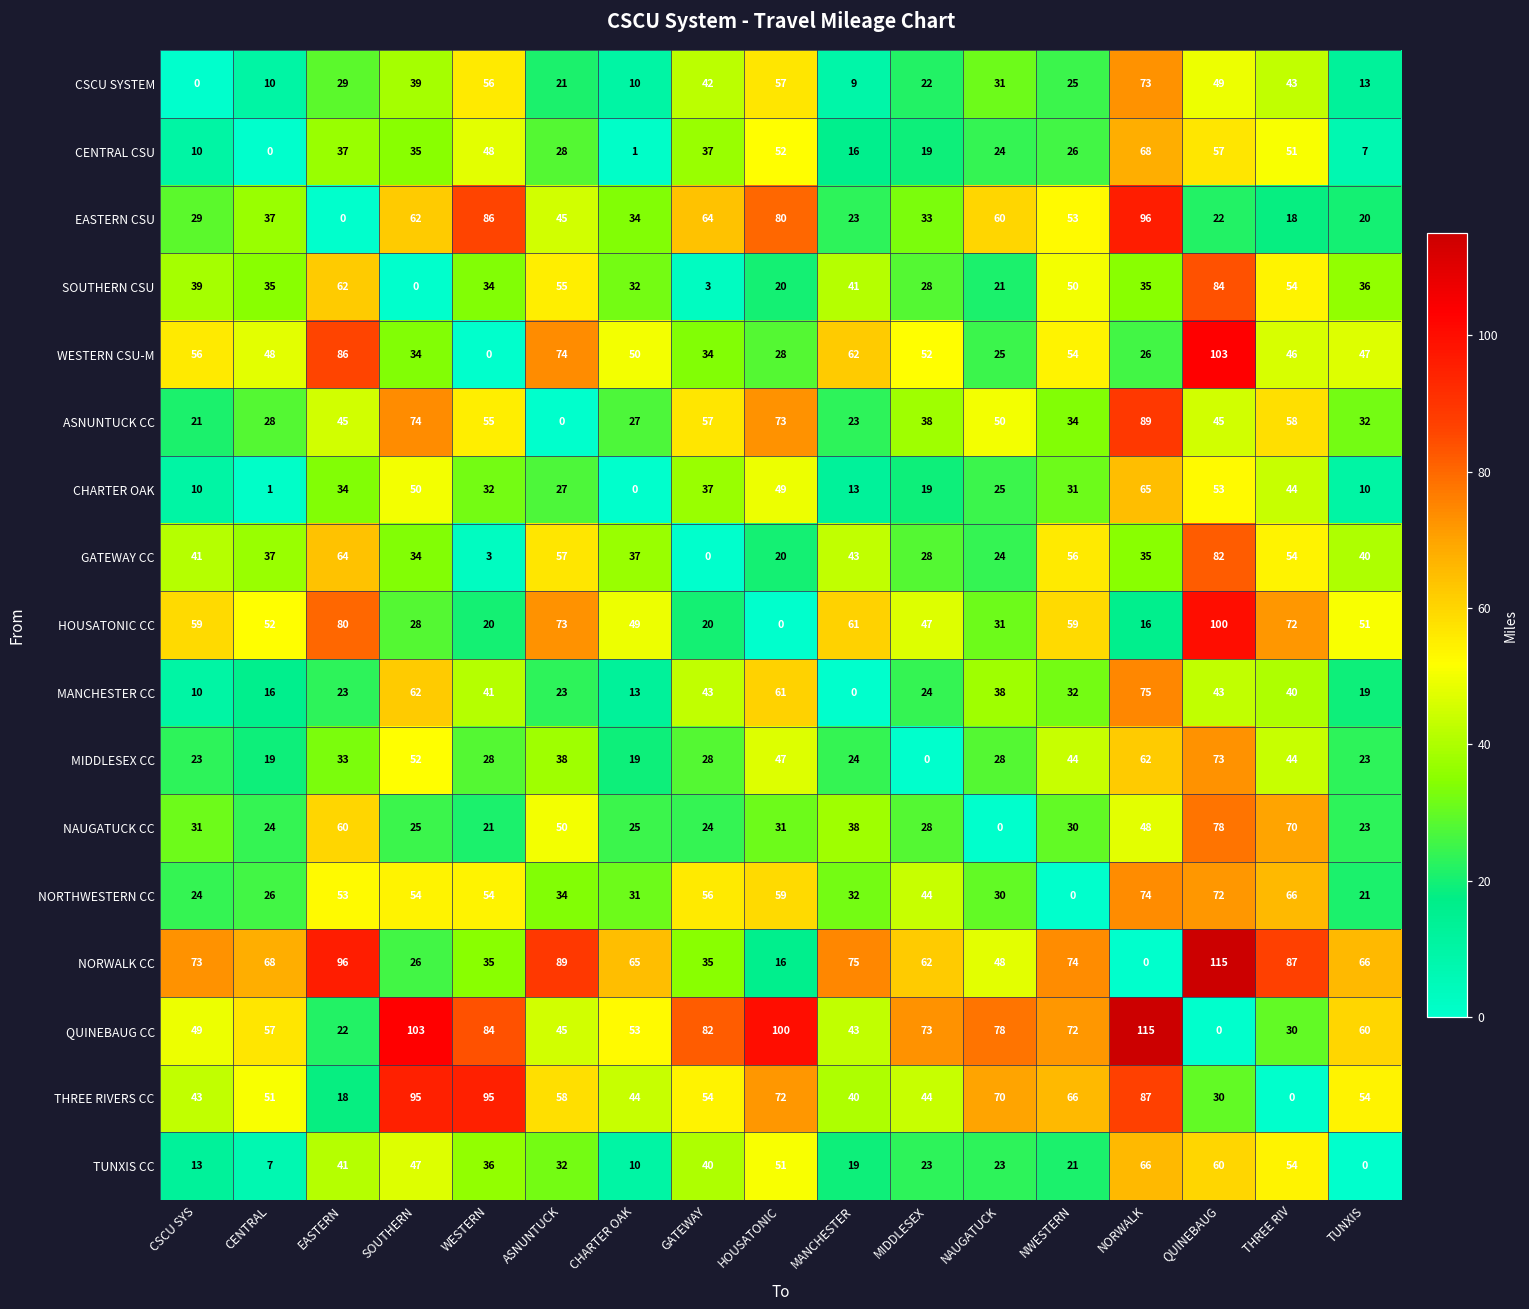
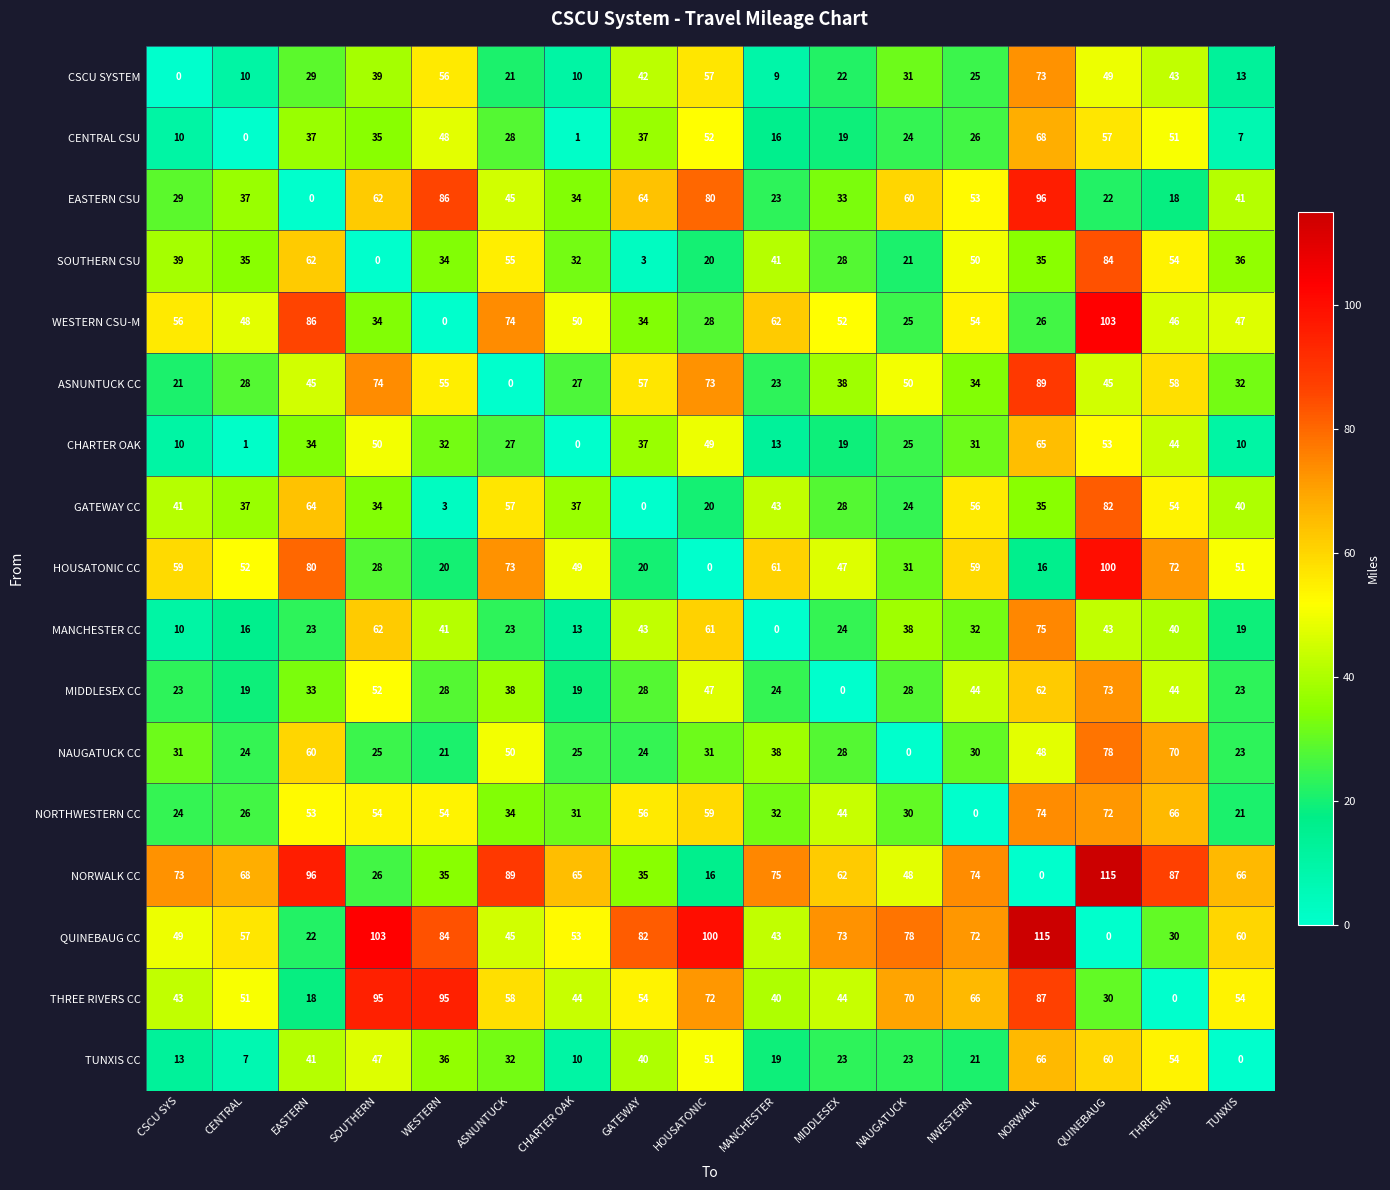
  {
    "EASTERN CSU": {
      "CSCU SYS": 29,
      "CENTRAL": 37,
      "EASTERN": 0,
      "SOUTHERN": 62,
      "WESTERN": 86,
      "ASNUNTUCK": 45,
      "CHARTER OAK": 34,
      "GATEWAY": 64,
      "HOUSATONIC": 80,
      "MANCHESTER": 23,
      "MIDDLESEX": 33,
      "NAUGATUCK": 60,
      "NWESTERN": 53,
      "NORWALK": 96,
      "QUINEBAUG": 22,
      "THREE RIV": 18,
-     "TUNXIS": 20
+     "TUNXIS": 41
    }
  }
